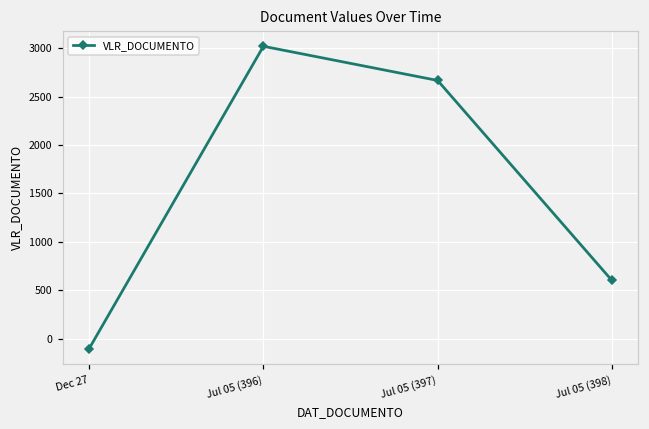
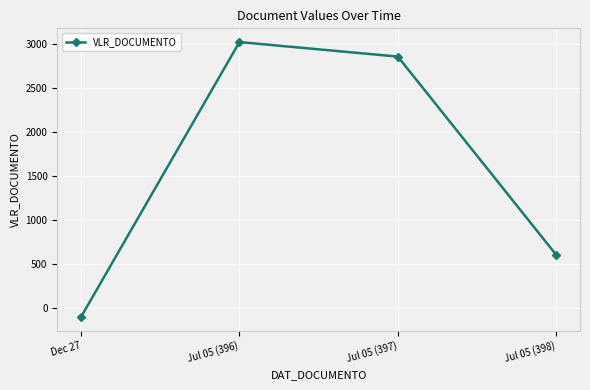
  {
    "Dec 27": -100,
    "Jul 05 (396)": 3000,
-   "Jul 05 (397)": 2700,
+   "Jul 05 (397)": 2900,
    "Jul 05 (398)": 600
  }
